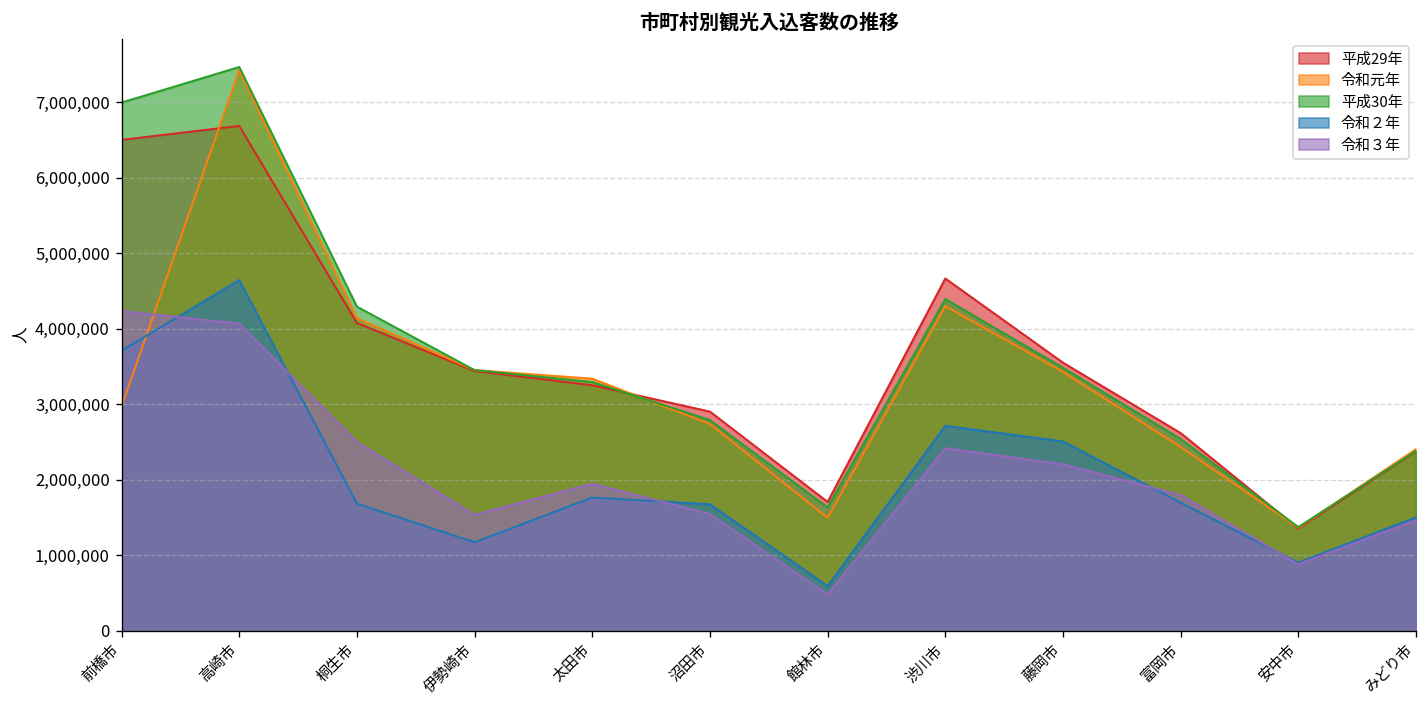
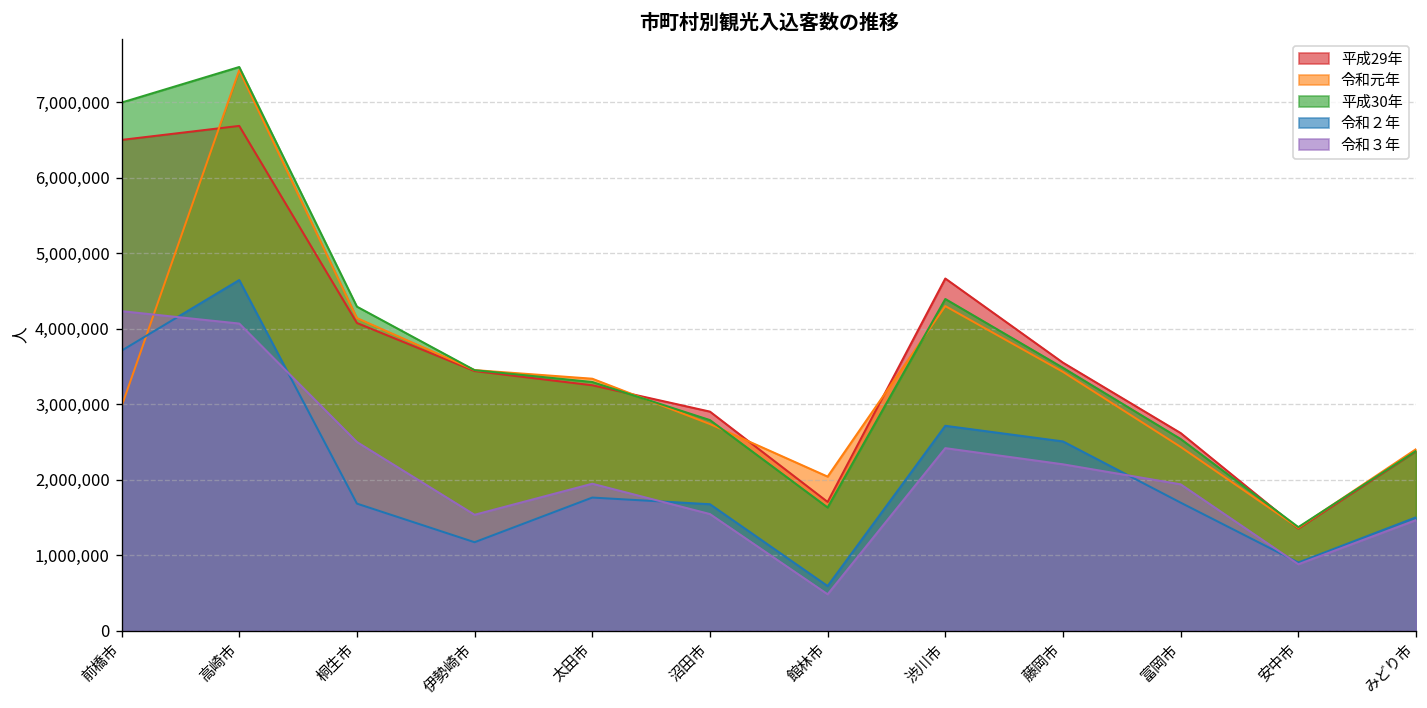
  {
    "平成29年": {
      "前橋市": "6,500,000",
      "高崎市": "6,700,000",
      "桐生市": "4,100,000",
      "太田市": "3,300,000",
      "沼田市": "2,900,000",
      "館林市": "1,700,000",
      "渋川市": "4,700,000",
      "藤岡市": "3,600,000",
      "富岡市": "2,600,000"
    },
    "令和元年": {
      "前橋市": "3,000,000",
      "高崎市": "7,400,000",
      "桐生市": "4,100,000",
      "太田市": "3,300,000",
      "沼田市": "2,700,000",
-     "館林市": "1,500,000",
+     "館林市": "2,000,000",
      "渋川市": "4,300,000",
      "藤岡市": "3,400,000",
      "富岡市": "2,400,000"
    },
    "平成30年": {
      "前橋市": "7,000,000",
      "高崎市": "7,500,000",
      "桐生市": "4,300,000",
      "太田市": "3,300,000",
      "沼田市": "2,800,000",
      "館林市": "1,600,000",
      "渋川市": "4,400,000",
      "藤岡市": "3,500,000",
      "富岡市": "2,500,000"
    },
    "令和２年": {
      "前橋市": "3,700,000",
      "高崎市": "4,600,000",
      "桐生市": "1,700,000",
      "伊勢崎市": "1,200,000",
      "太田市": "1,800,000",
      "沼田市": "1,700,000",
      "館林市": "600,000",
      "渋川市": "2,700,000",
      "藤岡市": "2,500,000",
      "富岡市": "1,700,000"
    },
    "令和３年": {
      "前橋市": "4,200,000",
      "高崎市": "4,100,000",
      "桐生市": "2,500,000",
      "伊勢崎市": "1,500,000",
      "太田市": "1,900,000",
      "沼田市": "1,500,000",
      "館林市": "500,000",
      "渋川市": "2,400,000",
      "藤岡市": "2,200,000",
-     "富岡市": "1,800,000"
+     "富岡市": "1,900,000"
    }
  }
